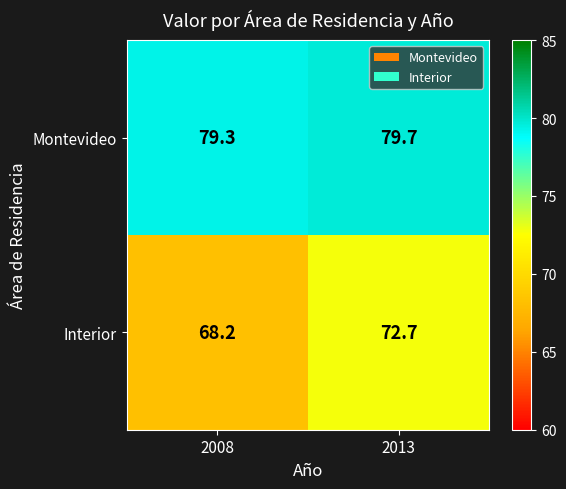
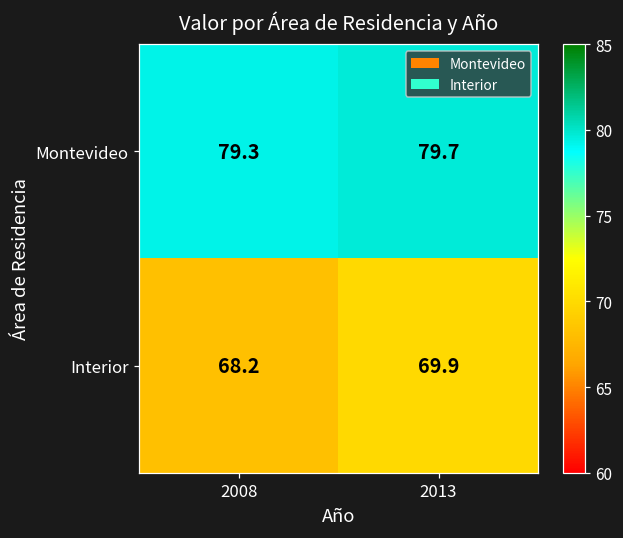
  {
    "Montevideo": {
      "2008": 79.3,
      "2013": 79.7
    },
    "Interior": {
      "2008": 68.2,
-     "2013": 72.7
+     "2013": 69.9
    }
  }
